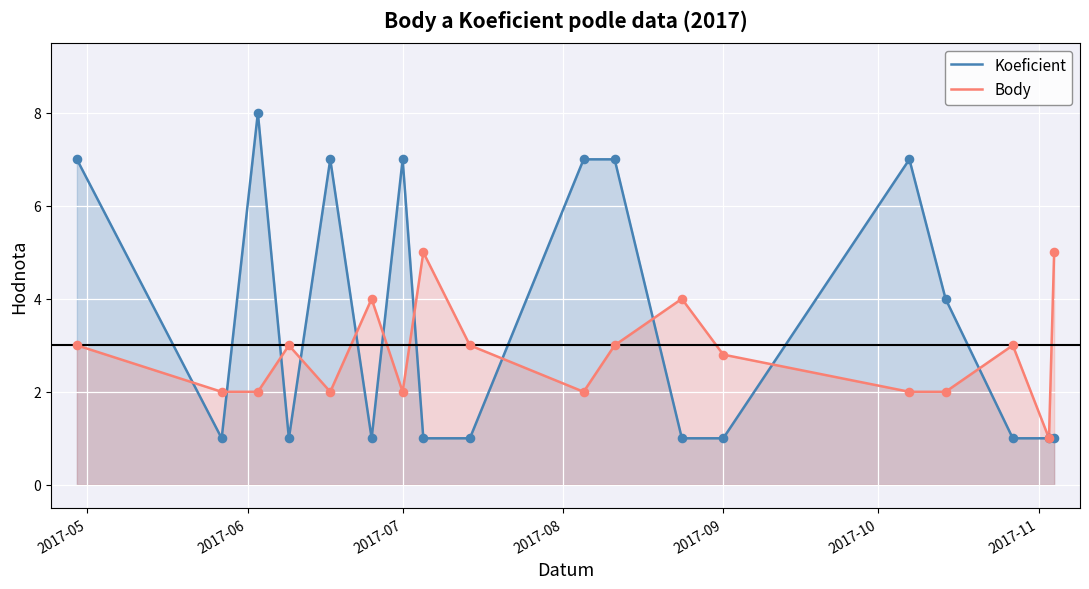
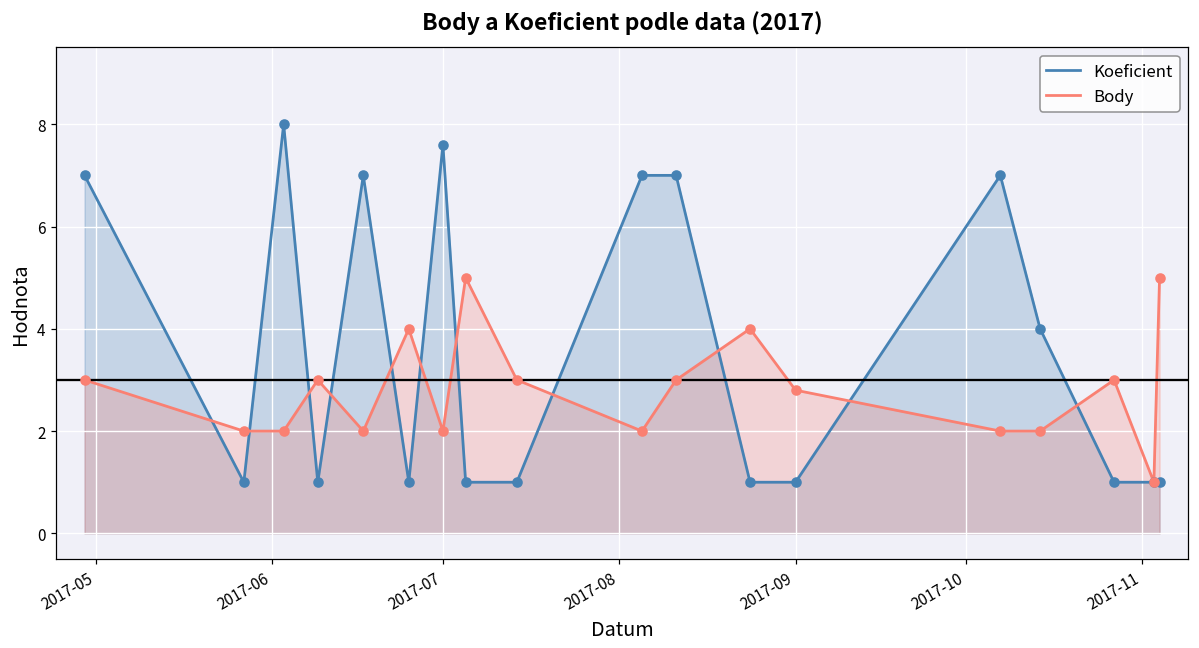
  {
    "Koeficient": {
-     "2017-07": 7.0,
+     "2017-07": 7.6,
      "2017-09": 1.0
    },
    "Body": {
      "2017-07": 2.0,
      "2017-09": 2.8
    }
  }
